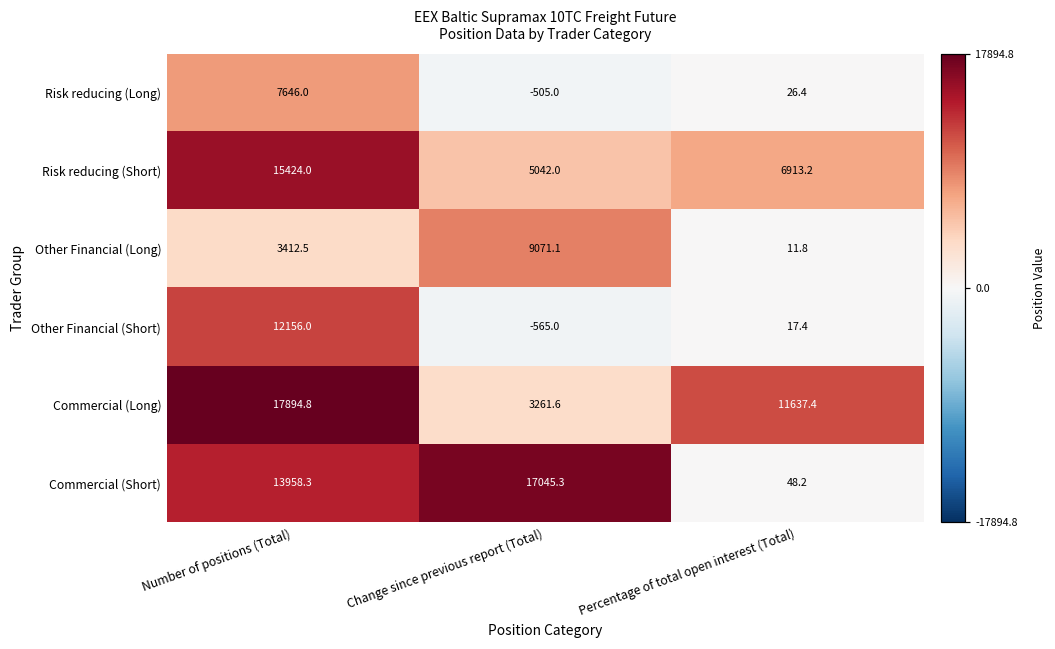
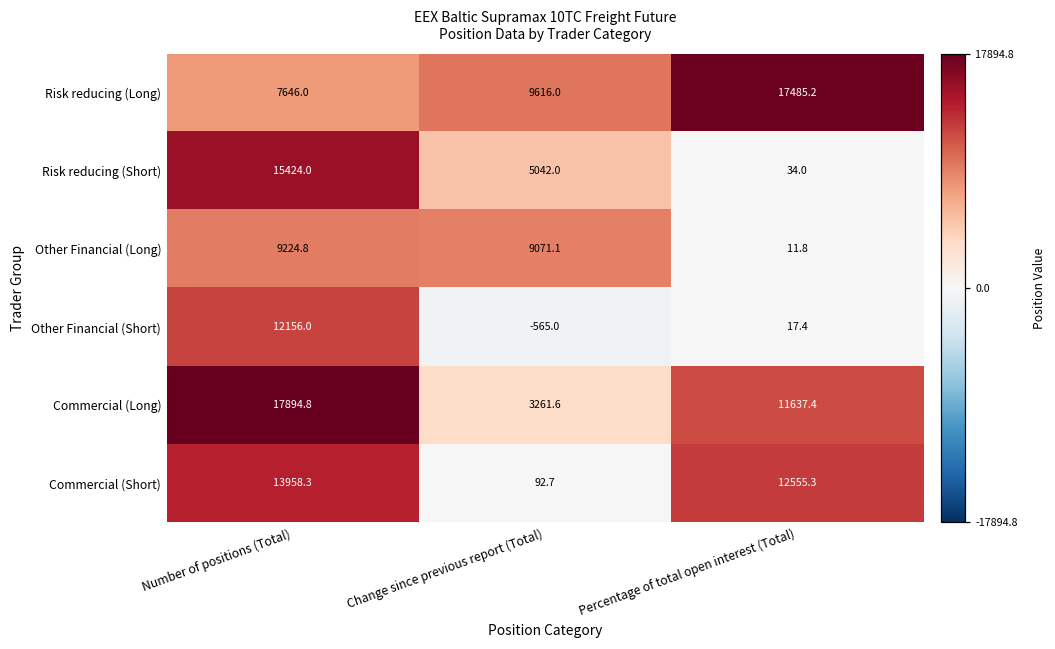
  {
    "Risk reducing (Long)": {
      "Number of positions (Total)": 7646.0,
-     "Change since previous report (Total)": -505.0,
-     "Percentage of total open interest (Total)": 26.4
+     "Change since previous report (Total)": 9616.0,
+     "Percentage of total open interest (Total)": 17485.2
    },
    "Risk reducing (Short)": {
      "Number of positions (Total)": 15424.0,
      "Change since previous report (Total)": 5042.0,
-     "Percentage of total open interest (Total)": 6913.2
+     "Percentage of total open interest (Total)": 34.0
    },
    "Other Financial (Long)": {
-     "Number of positions (Total)": 3412.5,
+     "Number of positions (Total)": 9224.8,
      "Change since previous report (Total)": 9071.1,
      "Percentage of total open interest (Total)": 11.8
    },
    "Other Financial (Short)": {
      "Number of positions (Total)": 12156.0,
      "Change since previous report (Total)": -565.0,
      "Percentage of total open interest (Total)": 17.4
    },
    "Commercial (Long)": {
      "Number of positions (Total)": 17894.8,
      "Change since previous report (Total)": 3261.6,
      "Percentage of total open interest (Total)": 11637.4
    },
    "Commercial (Short)": {
      "Number of positions (Total)": 13958.3,
-     "Change since previous report (Total)": 17045.3,
-     "Percentage of total open interest (Total)": 48.2
+     "Change since previous report (Total)": 92.7,
+     "Percentage of total open interest (Total)": 12555.3
    }
  }
